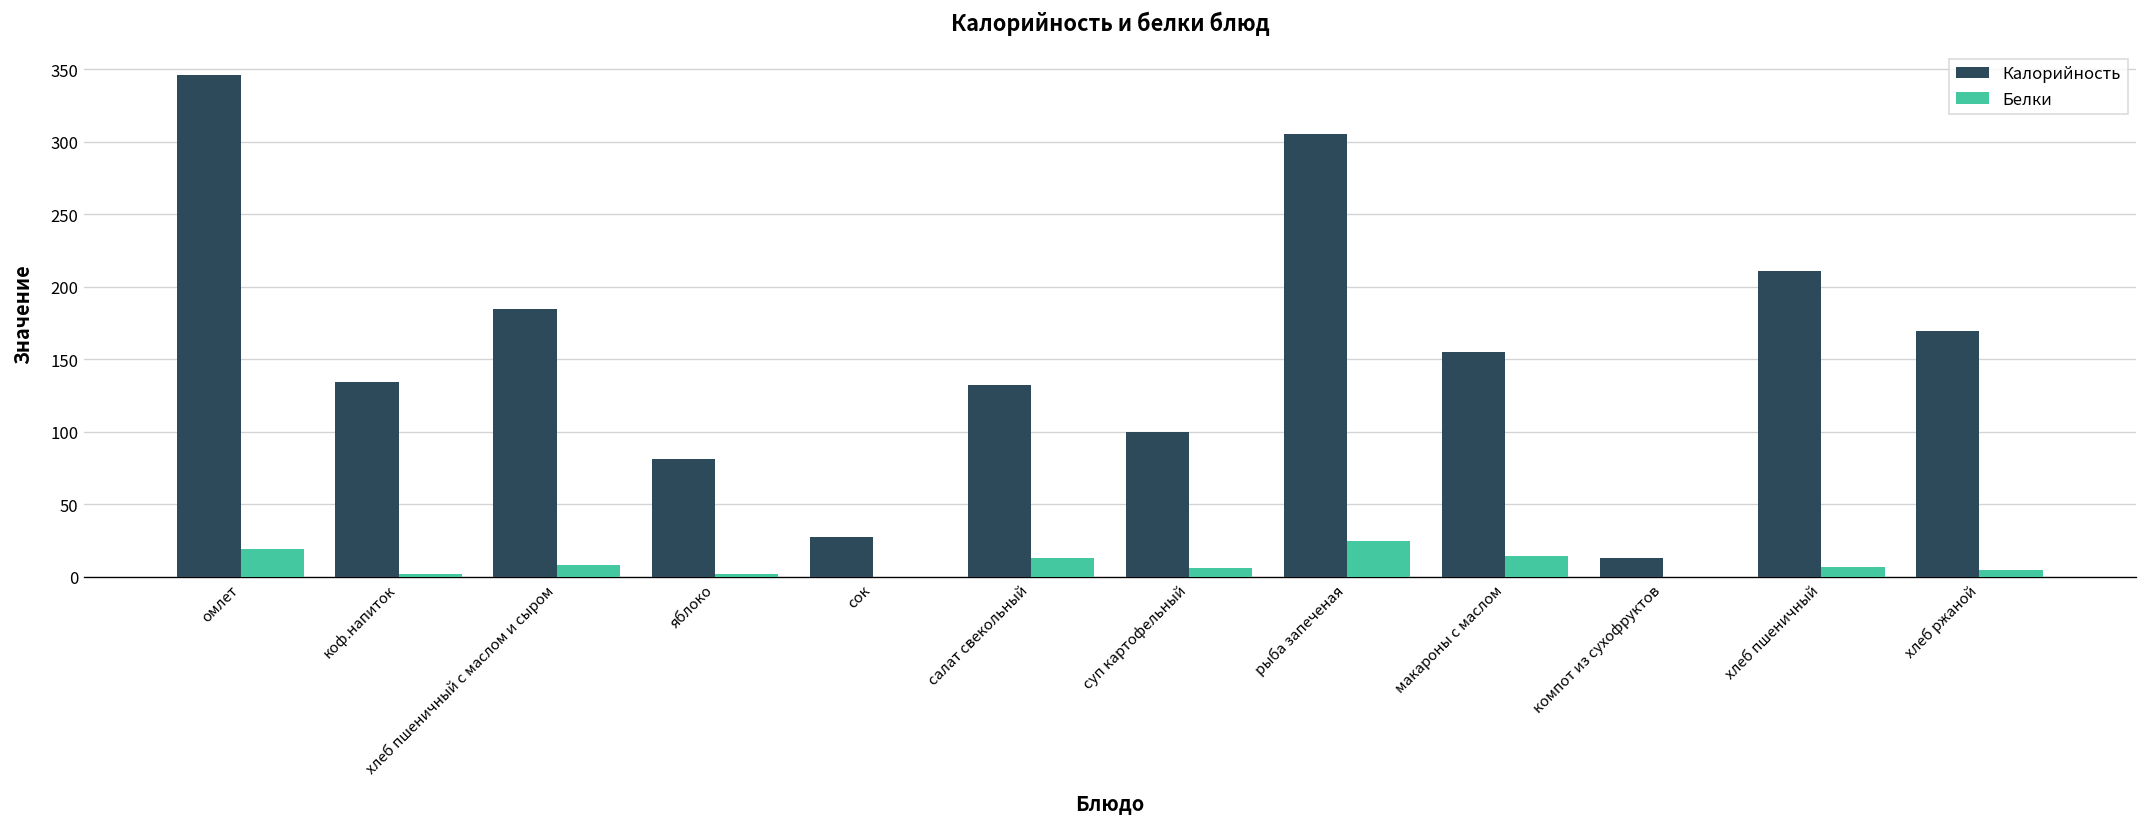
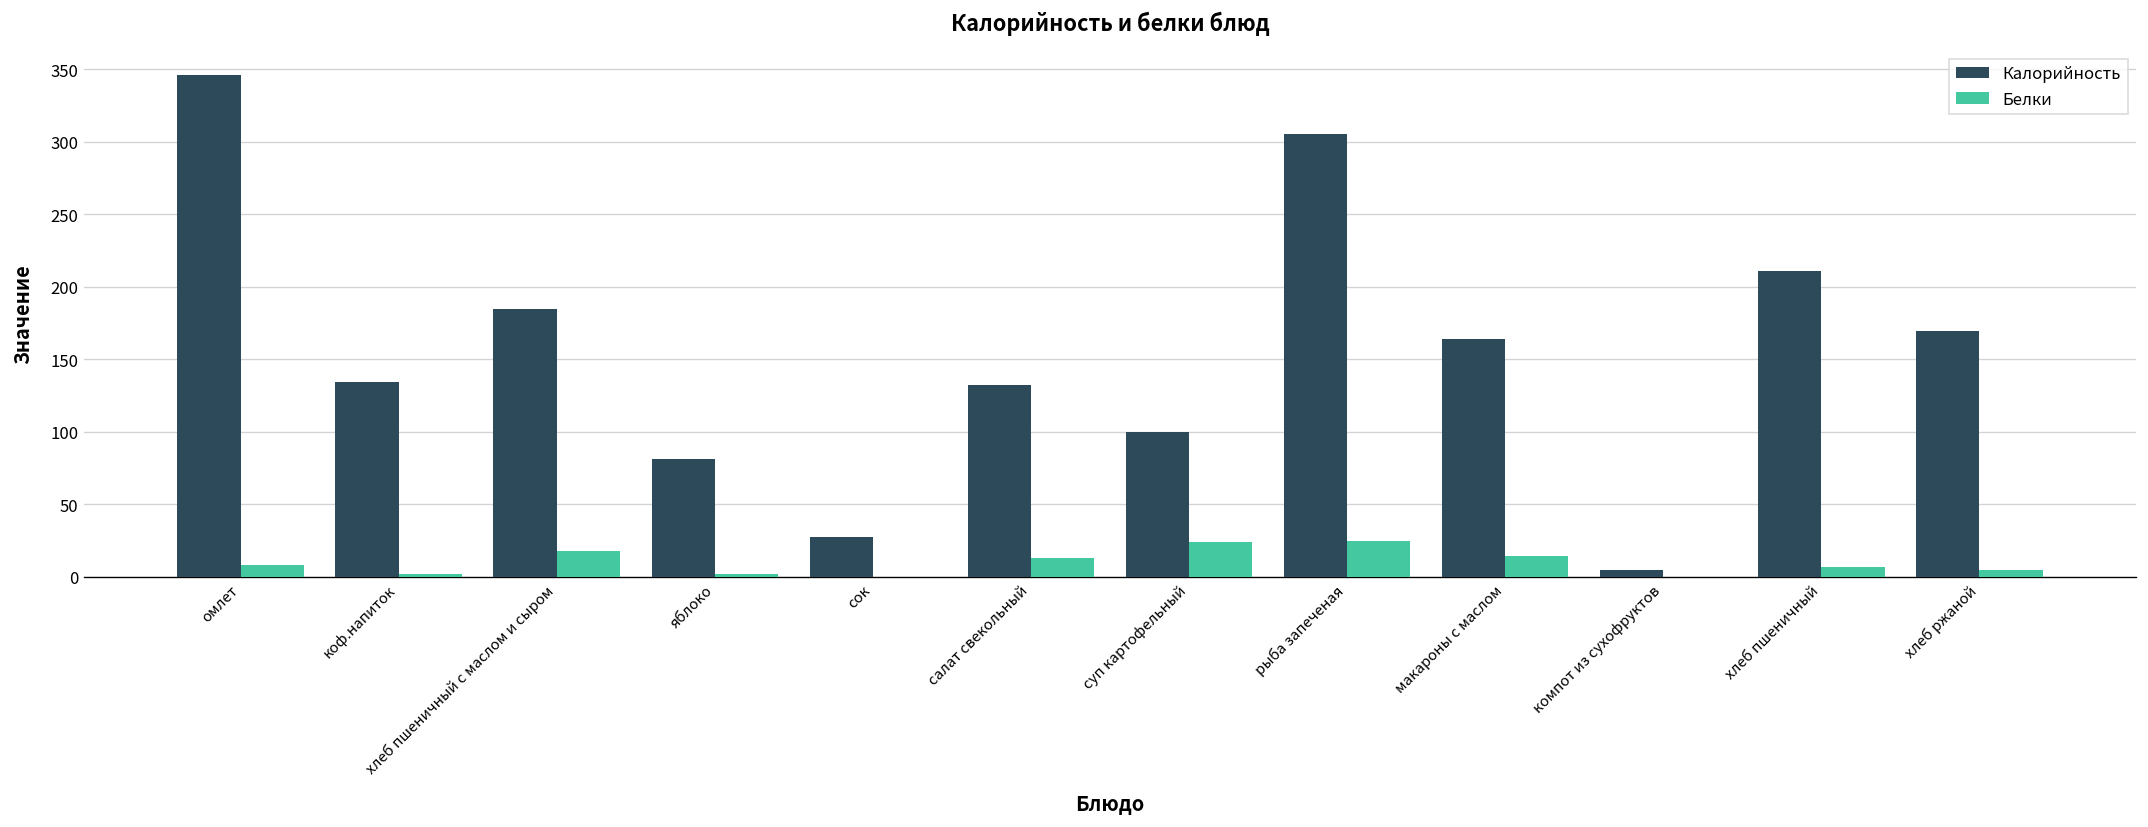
  {
    "Калорийность": {
      "омлет": 346,
      "коф.напиток": 134,
      "хлеб пшеничный с маслом и сыром": 185,
      "яблоко": 81,
      "сок": 27,
      "салат свекольный": 132,
      "суп картофельный": 100,
      "рыба запеченая": 306,
-     "макароны с маслом": 155,
-     "компот из сухофруктов": 13,
+     "макароны с маслом": 164,
+     "компот из сухофруктов": 5,
      "хлеб пшеничный": 211,
      "хлеб ржаной": 170
    },
    "Белки": {
-     "омлет": 19,
-     "хлеб пшеничный с маслом и сыром": 8,
+     "омлет": 8,
+     "хлеб пшеничный с маслом и сыром": 18,
      "сок": 0,
      "салат свекольный": 13,
-     "суп картофельный": 6,
+     "суп картофельный": 24,
      "рыба запеченая": 25,
      "макароны с маслом": 14,
      "компот из сухофруктов": 0,
      "хлеб пшеничный": 7,
      "хлеб ржаной": 5
    }
  }
